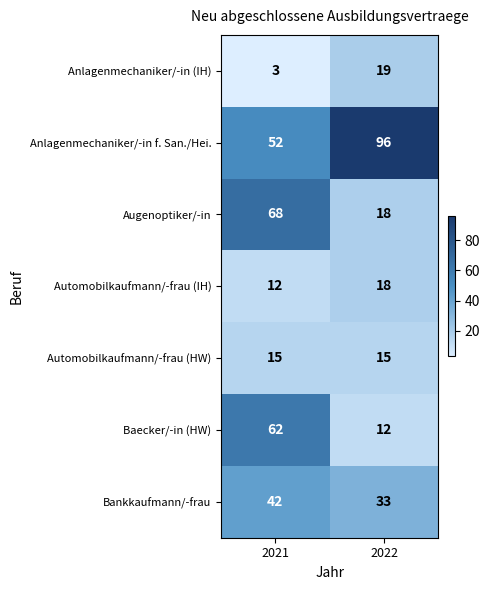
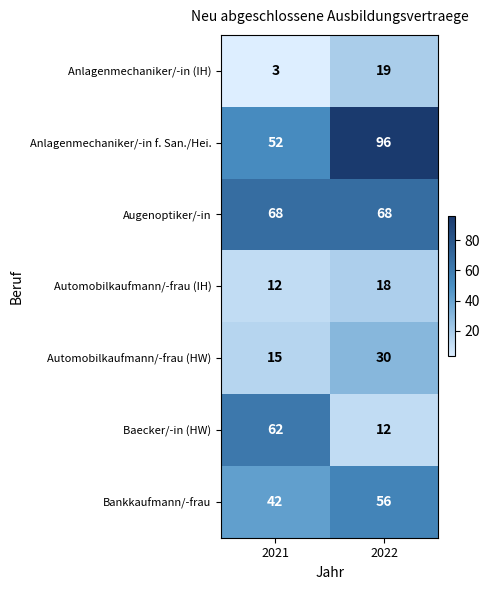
  {
    "Anlagenmechaniker/-in (IH)": {
      "2021": 3,
      "2022": 19
    },
    "Anlagenmechaniker/-in f. San./Hei.": {
      "2021": 52,
      "2022": 96
    },
    "Augenoptiker/-in": {
      "2021": 68,
-     "2022": 18
+     "2022": 68
    },
    "Automobilkaufmann/-frau (IH)": {
      "2021": 12,
      "2022": 18
    },
    "Automobilkaufmann/-frau (HW)": {
      "2021": 15,
-     "2022": 15
+     "2022": 30
    },
    "Baecker/-in (HW)": {
      "2021": 62,
      "2022": 12
    },
    "Bankkaufmann/-frau": {
      "2021": 42,
-     "2022": 33
+     "2022": 56
    }
  }
